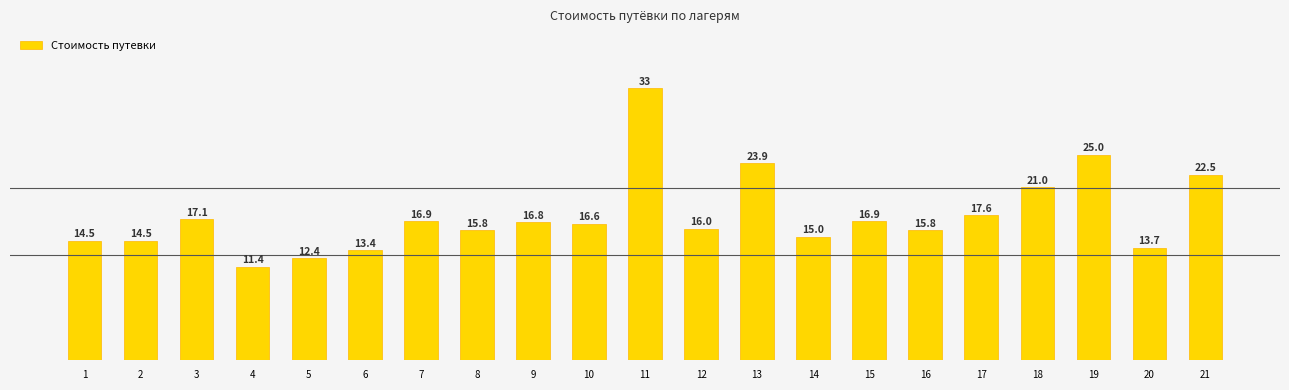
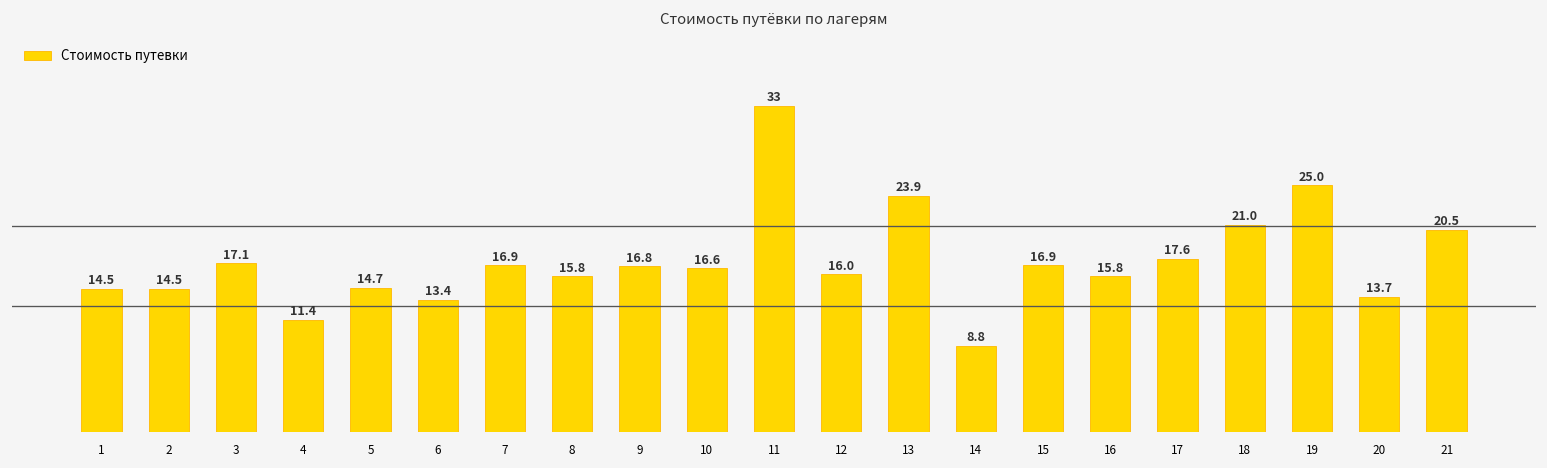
  {
-   "5": 12.4,
-   "14": 15.0,
-   "21": 22.5
+   "5": 14.7,
+   "14": 8.8,
+   "21": 20.5
  }
